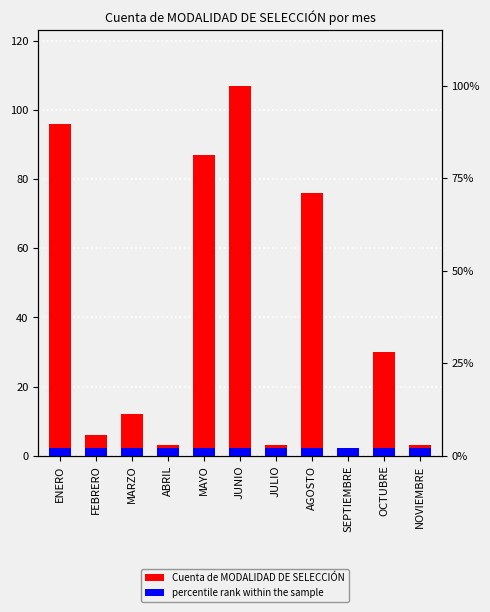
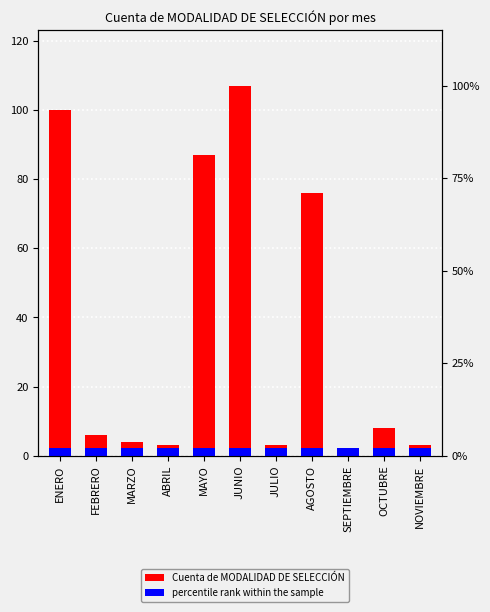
  {
    "Cuenta de MODALIDAD DE SELECCIÓN": {
-     "ENERO": 96,
+     "ENERO": 100,
      "FEBRERO": 6,
-     "MARZO": 12,
+     "MARZO": 4,
      "ABRIL": 3,
      "MAYO": 87,
      "JUNIO": 107,
      "JULIO": 3,
      "AGOSTO": 76,
-     "OCTUBRE": 30,
+     "OCTUBRE": 8,
      "NOVIEMBRE": 3
    },
    "percentile rank within the sample": {
      "SEPTIEMBRE": 2
    }
  }
